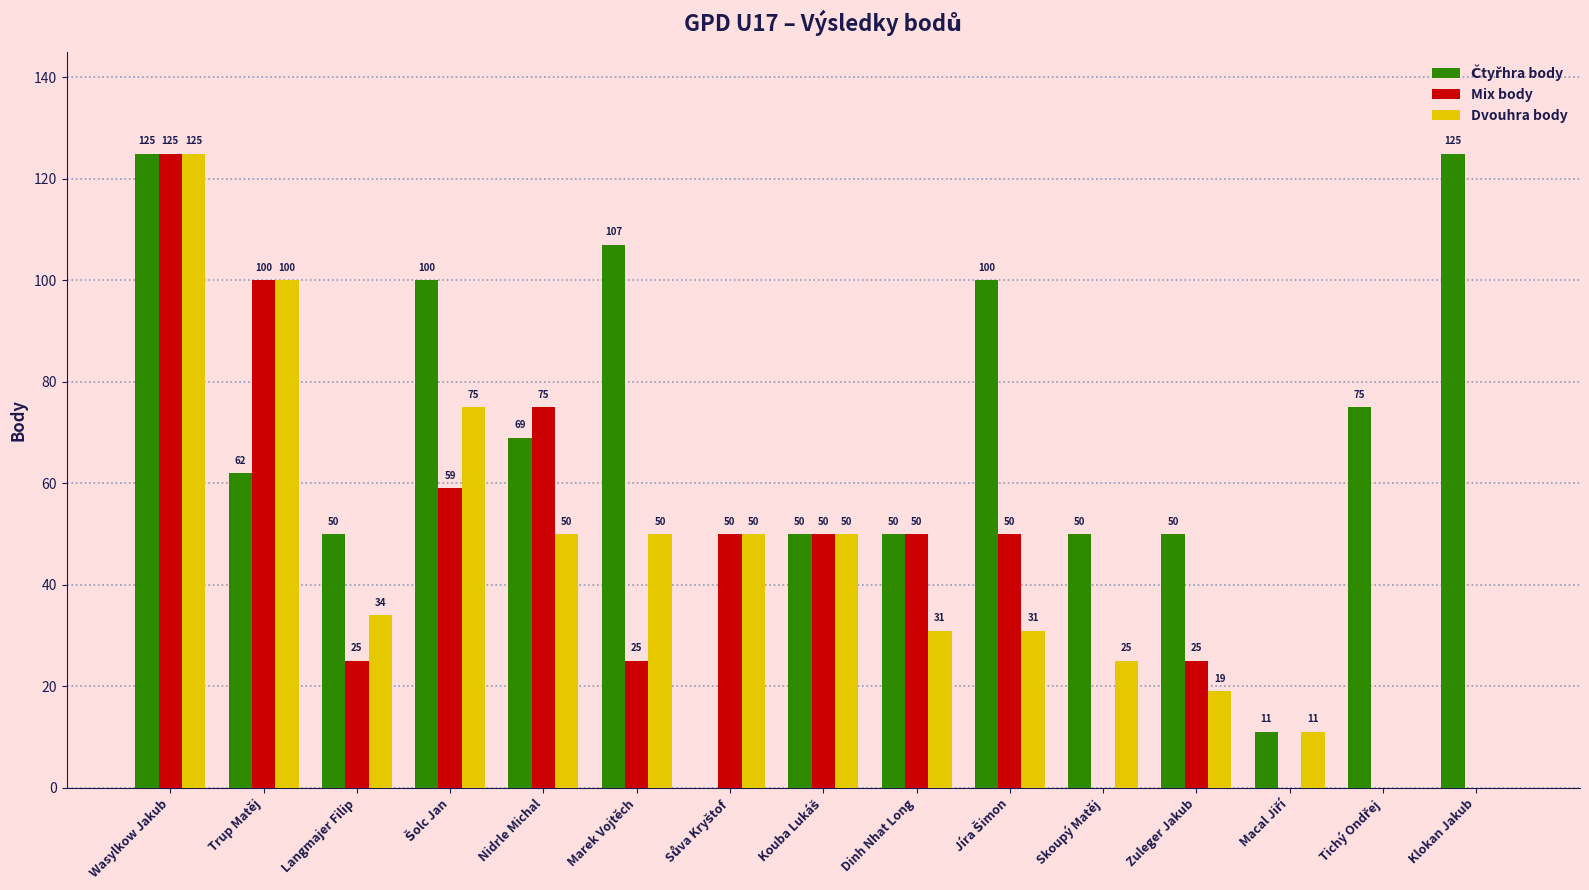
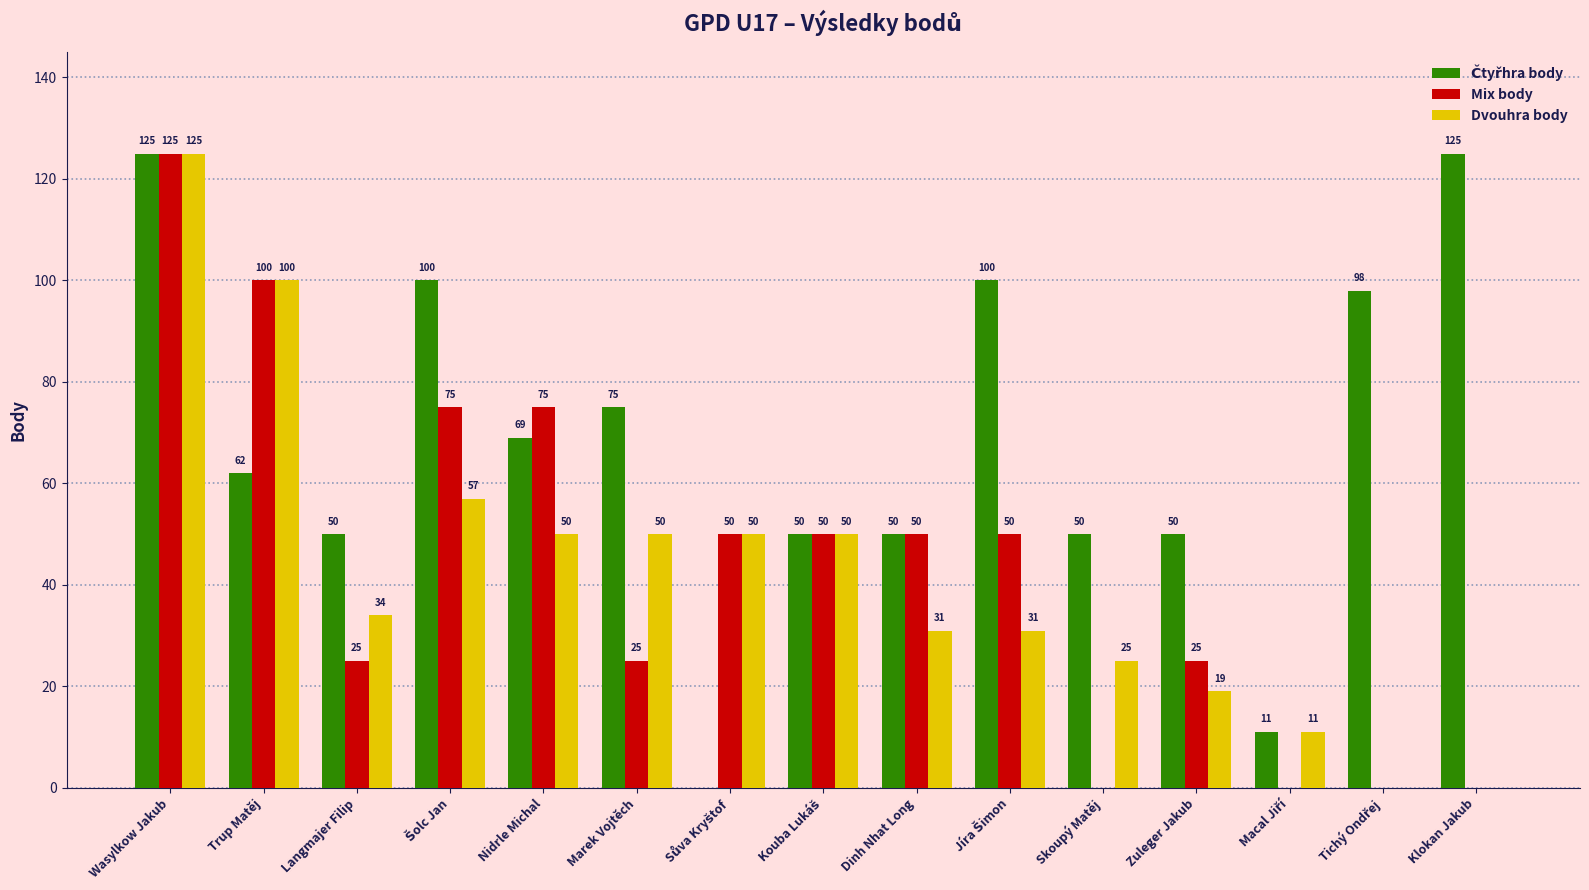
  {
    "Čtyřhra body": {
      "Wasylkow Jakub": 125,
      "Trup Matěj": 62,
      "Langmajer Filip": 50,
      "Šolc Jan": 100,
      "Nidrle Michal": 69,
-     "Marek Vojtěch": 107,
+     "Marek Vojtěch": 75,
      "Kouba Lukáš": 50,
      "Dinh Nhat Long": 50,
      "Jíra Šimon": 100,
      "Skoupý Matěj": 50,
      "Zuleger Jakub": 50,
      "Macal Jiří": 11,
-     "Tichý Ondřej": 75,
+     "Tichý Ondřej": 98,
      "Klokan Jakub": 125
    },
    "Mix body": {
      "Wasylkow Jakub": 125,
      "Trup Matěj": 100,
      "Langmajer Filip": 25,
-     "Šolc Jan": 59,
+     "Šolc Jan": 75,
      "Nidrle Michal": 75,
      "Marek Vojtěch": 25,
      "Sůva Kryštof": 50,
      "Kouba Lukáš": 50,
      "Dinh Nhat Long": 50,
      "Jíra Šimon": 50,
      "Zuleger Jakub": 25
    },
    "Dvouhra body": {
      "Wasylkow Jakub": 125,
      "Trup Matěj": 100,
      "Langmajer Filip": 34,
-     "Šolc Jan": 75,
+     "Šolc Jan": 57,
      "Nidrle Michal": 50,
      "Marek Vojtěch": 50,
      "Sůva Kryštof": 50,
      "Kouba Lukáš": 50,
      "Dinh Nhat Long": 31,
      "Jíra Šimon": 31,
      "Skoupý Matěj": 25,
      "Zuleger Jakub": 19,
      "Macal Jiří": 11
    }
  }
